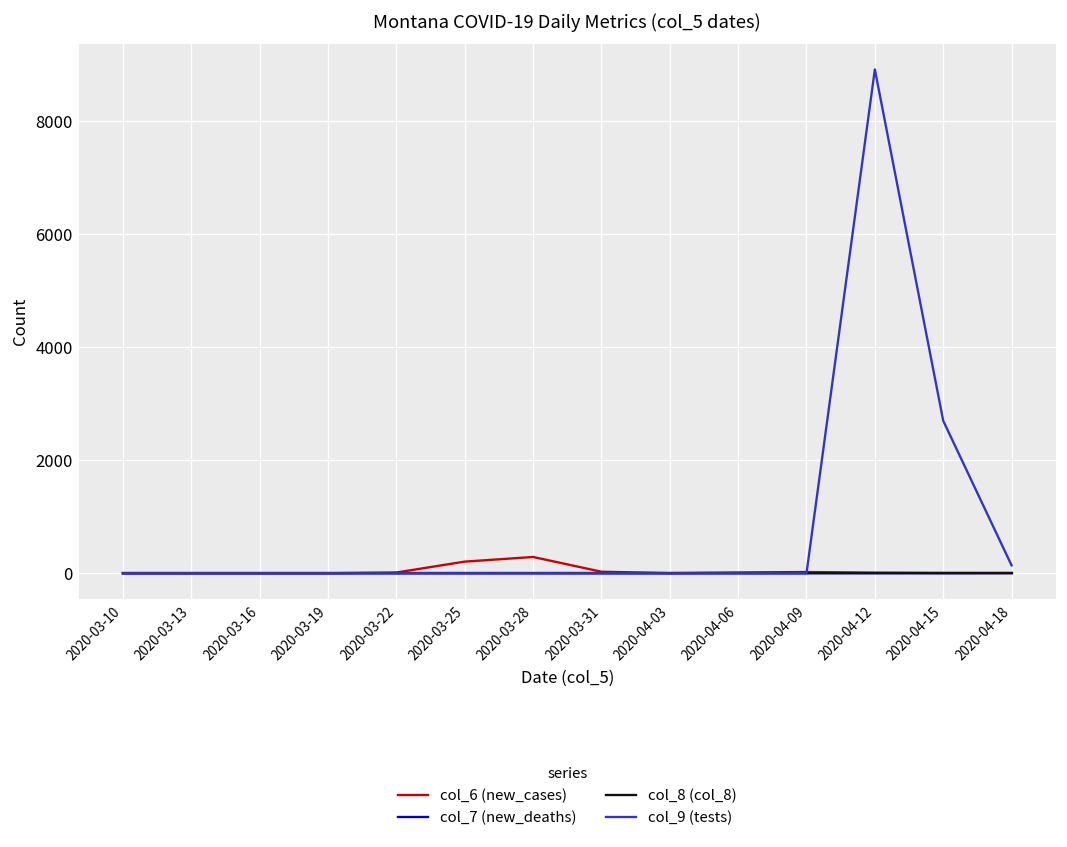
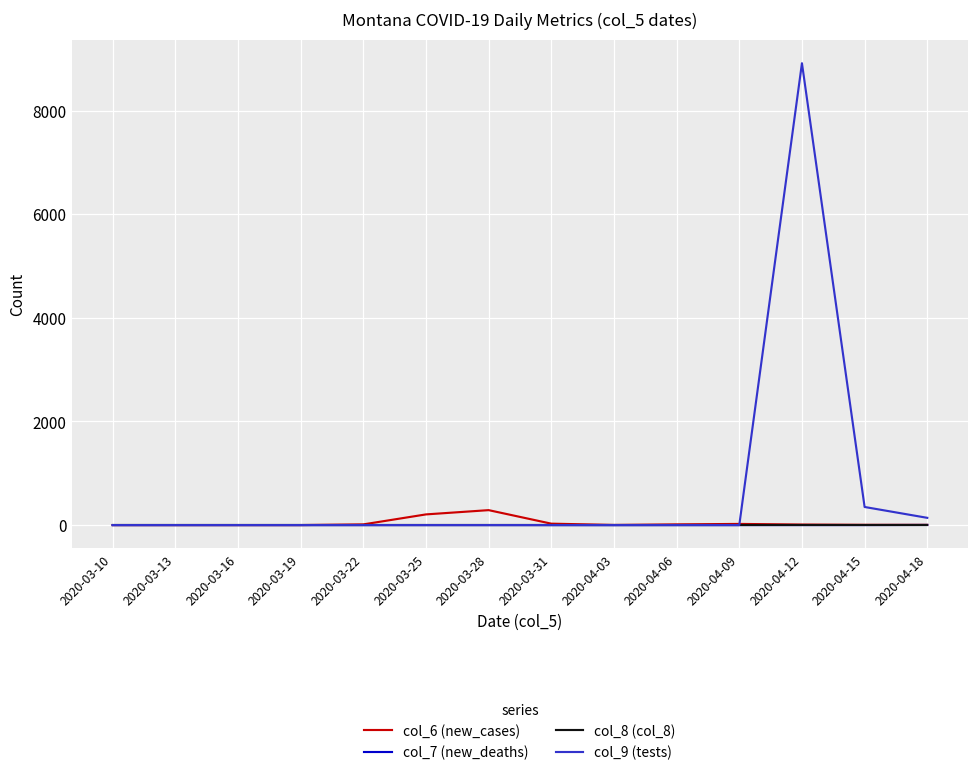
  {
    "col_6 (new_cases)": {
      "2020-03-25": 200,
      "2020-03-28": 300
    },
    "col_9 (tests)": {
      "2020-04-12": 8900,
-     "2020-04-15": 2700,
+     "2020-04-15": 300,
      "2020-04-18": 100
    }
  }
